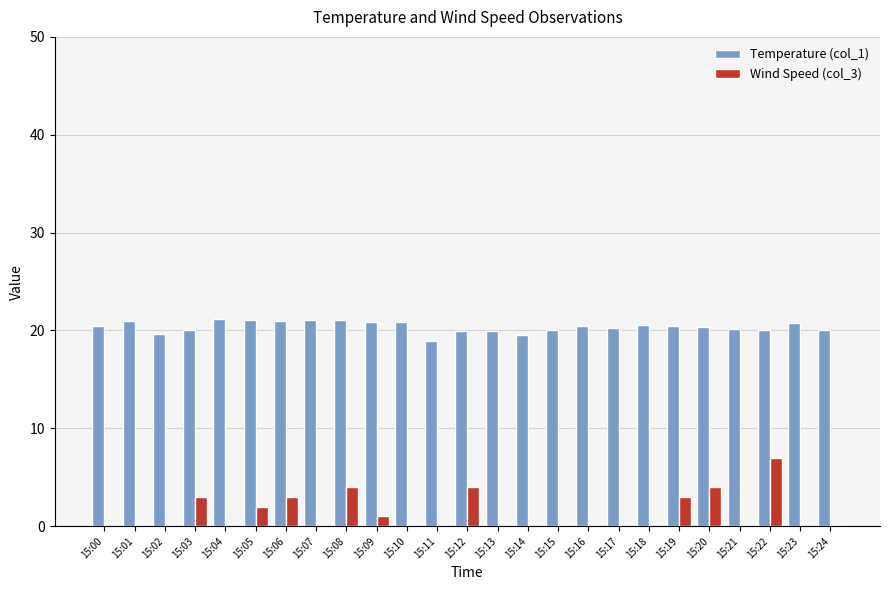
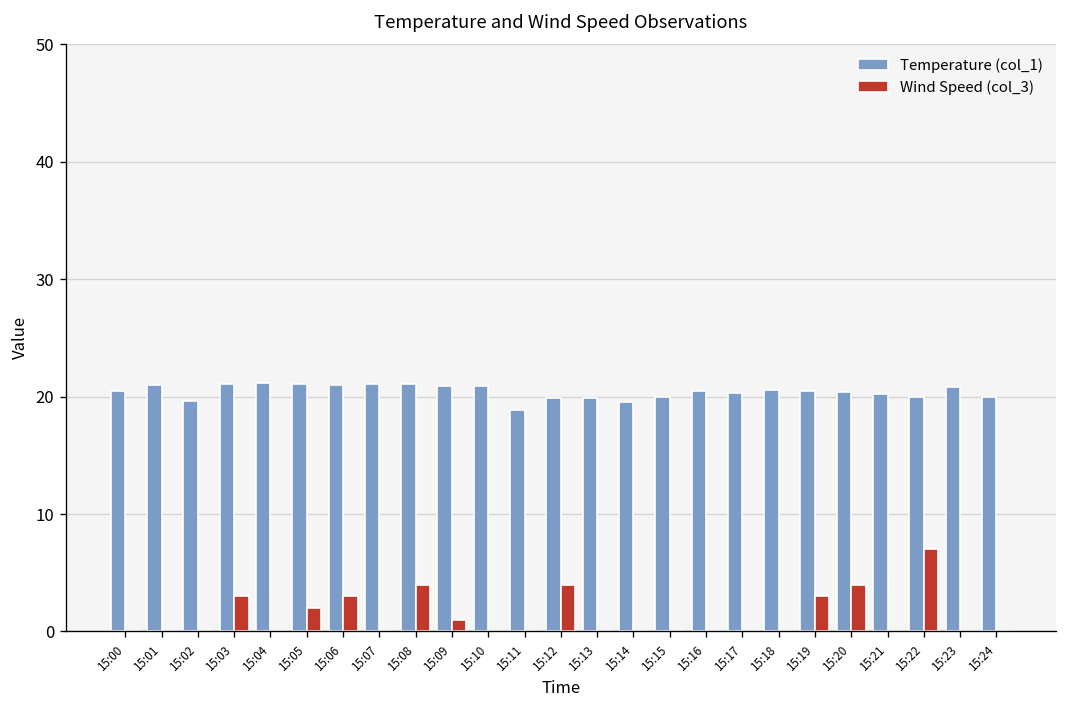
  {
    "Temperature (col_1)": {
      "15:00": 21,
      "15:01": 21,
      "15:02": 20,
-     "15:03": 20,
+     "15:03": 21,
      "15:04": 21,
      "15:05": 21,
      "15:06": 21,
      "15:07": 21,
      "15:08": 21,
      "15:09": 21,
      "15:10": 21,
      "15:11": 19,
      "15:12": 20,
      "15:13": 20,
      "15:14": 20,
      "15:15": 20,
      "15:16": 21,
      "15:17": 20,
      "15:18": 21,
      "15:19": 21,
      "15:20": 20,
      "15:21": 20,
      "15:22": 20,
      "15:23": 21,
      "15:24": 20
    },
    "Wind Speed (col_3)": {
      "15:00": 0,
      "15:01": 0,
      "15:02": 0,
      "15:03": 3,
      "15:04": 0,
      "15:05": 2,
      "15:06": 3,
      "15:07": 0,
      "15:08": 4,
      "15:09": 1,
      "15:10": 0,
      "15:11": 0,
      "15:12": 4,
      "15:13": 0,
      "15:14": 0,
      "15:15": 0,
      "15:16": 0,
      "15:17": 0,
      "15:18": 0,
      "15:19": 3,
      "15:20": 4,
      "15:21": 0,
      "15:22": 7,
      "15:23": 0,
      "15:24": 0
    }
  }
